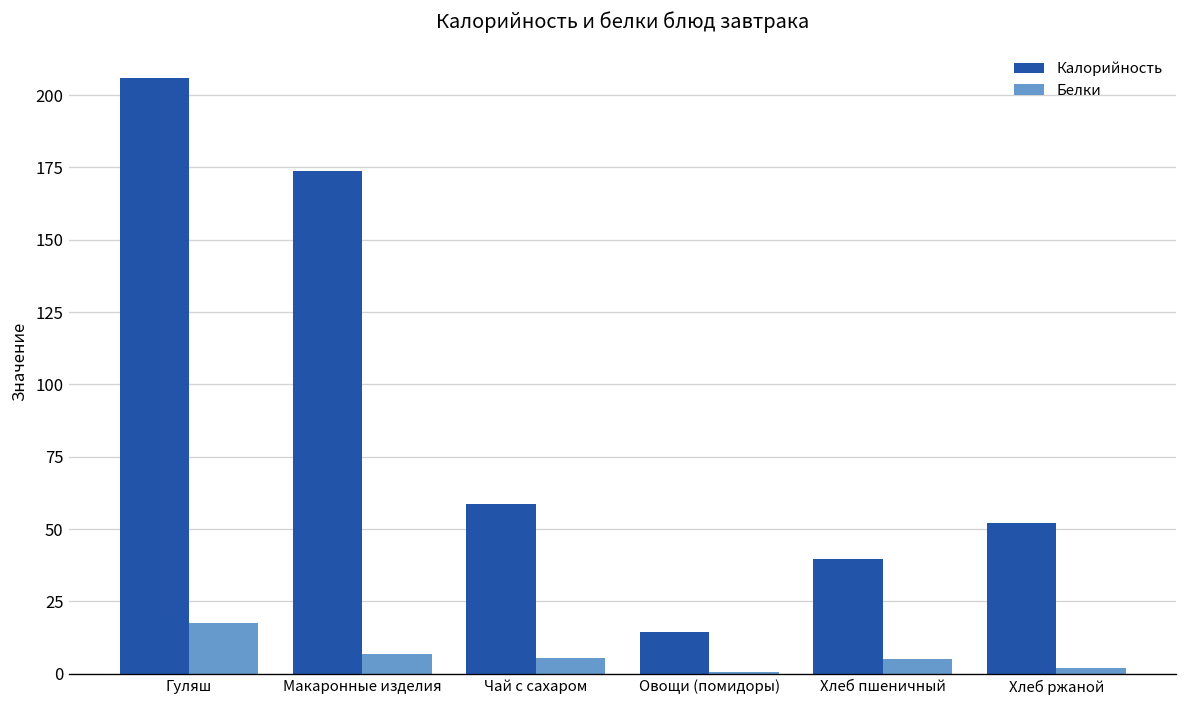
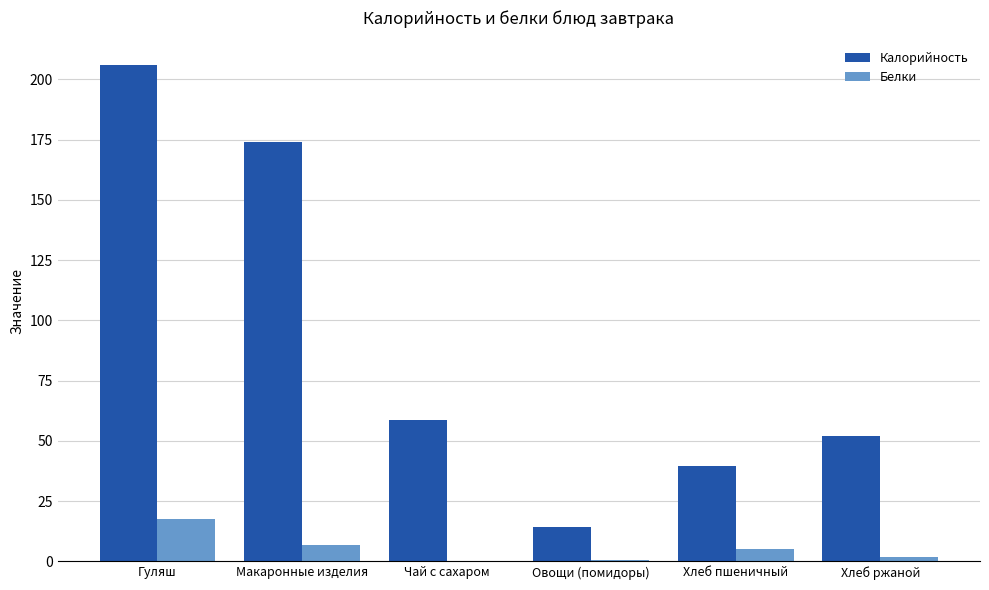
  {
    "Калорийность": {
      "Гуляш": 206,
      "Макаронные изделия": 174,
      "Чай с сахаром": 59,
      "Овощи (помидоры)": 14,
      "Хлеб пшеничный": 40,
      "Хлеб ржаной": 52
    },
    "Белки": {
      "Гуляш": 18,
      "Макаронные изделия": 7,
-     "Чай с сахаром": 5,
+     "Чай с сахаром": 0,
      "Хлеб пшеничный": 5,
      "Хлеб ржаной": 2
    }
  }
